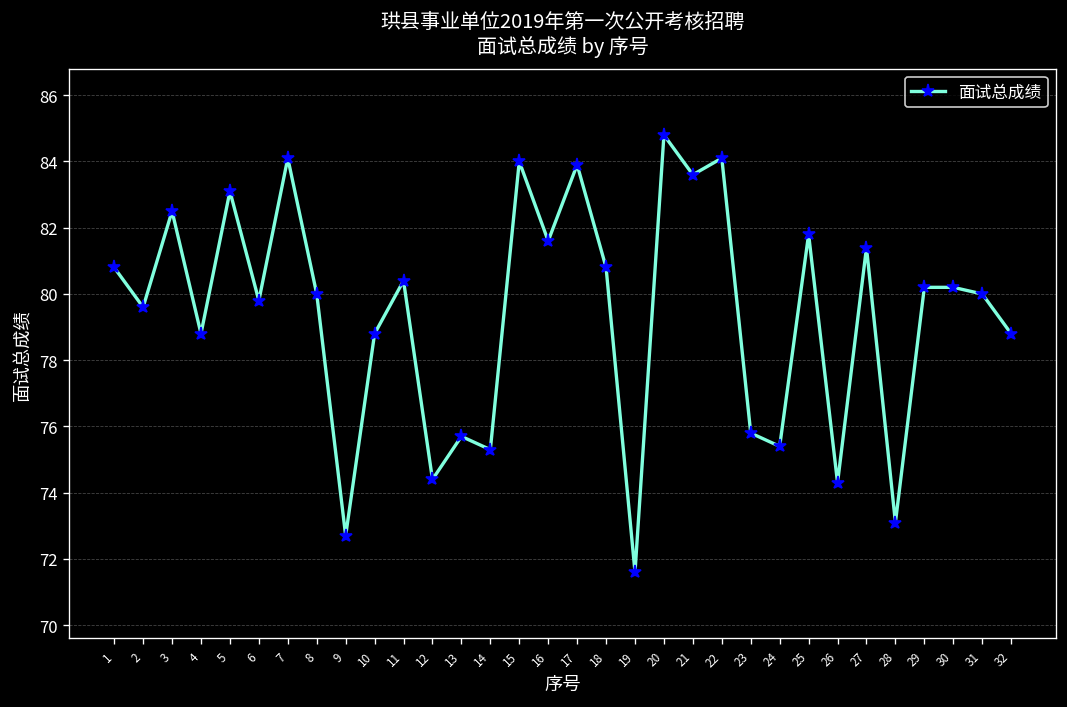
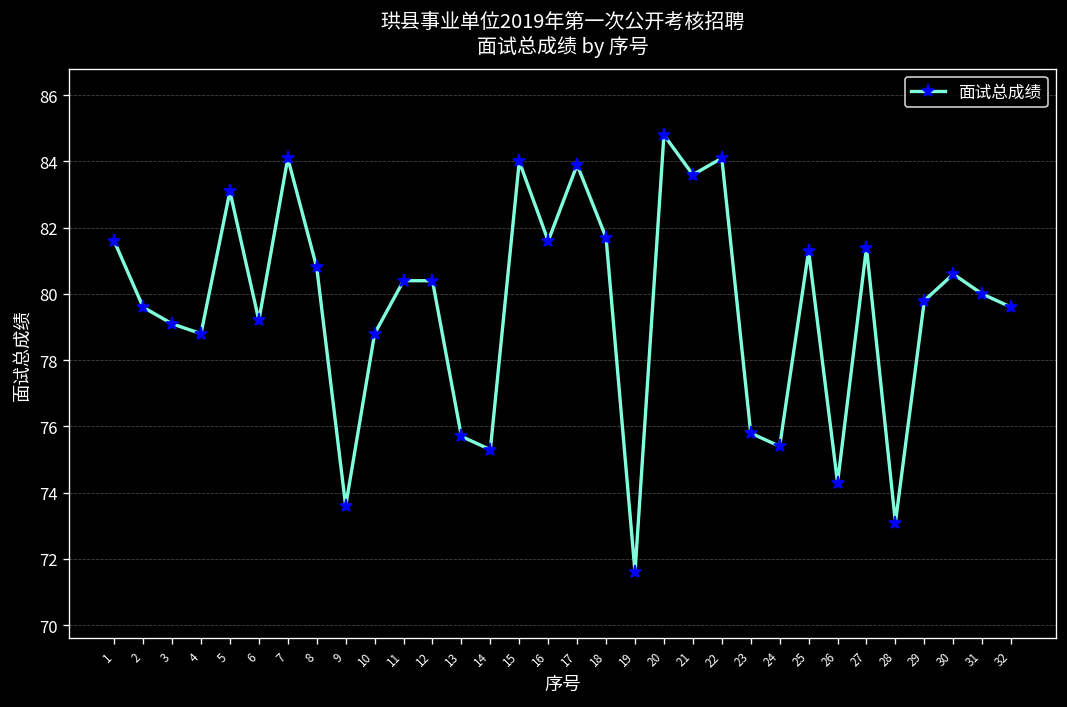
  {
-   "1": 80.8,
+   "1": 81.6,
    "2": 79.6,
-   "3": 82.5,
+   "3": 79.1,
    "4": 78.8,
    "5": 83.1,
-   "6": 79.8,
+   "6": 79.2,
    "7": 84.1,
-   "8": 80.0,
-   "9": 72.7,
+   "8": 80.8,
+   "9": 73.6,
    "10": 78.8,
    "11": 80.4,
-   "12": 74.4,
+   "12": 80.4,
    "13": 75.7,
    "14": 75.3,
    "15": 84.0,
    "16": 81.6,
    "17": 83.9,
-   "18": 80.8,
+   "18": 81.7,
    "19": 71.6,
    "20": 84.8,
    "21": 83.6,
    "22": 84.1,
    "23": 75.8,
    "24": 75.4,
-   "25": 81.8,
+   "25": 81.3,
    "26": 74.3,
    "27": 81.4,
    "28": 73.1,
-   "29": 80.2,
-   "30": 80.2,
+   "29": 79.8,
+   "30": 80.6,
    "31": 80.0,
-   "32": 78.8
+   "32": 79.6
  }
